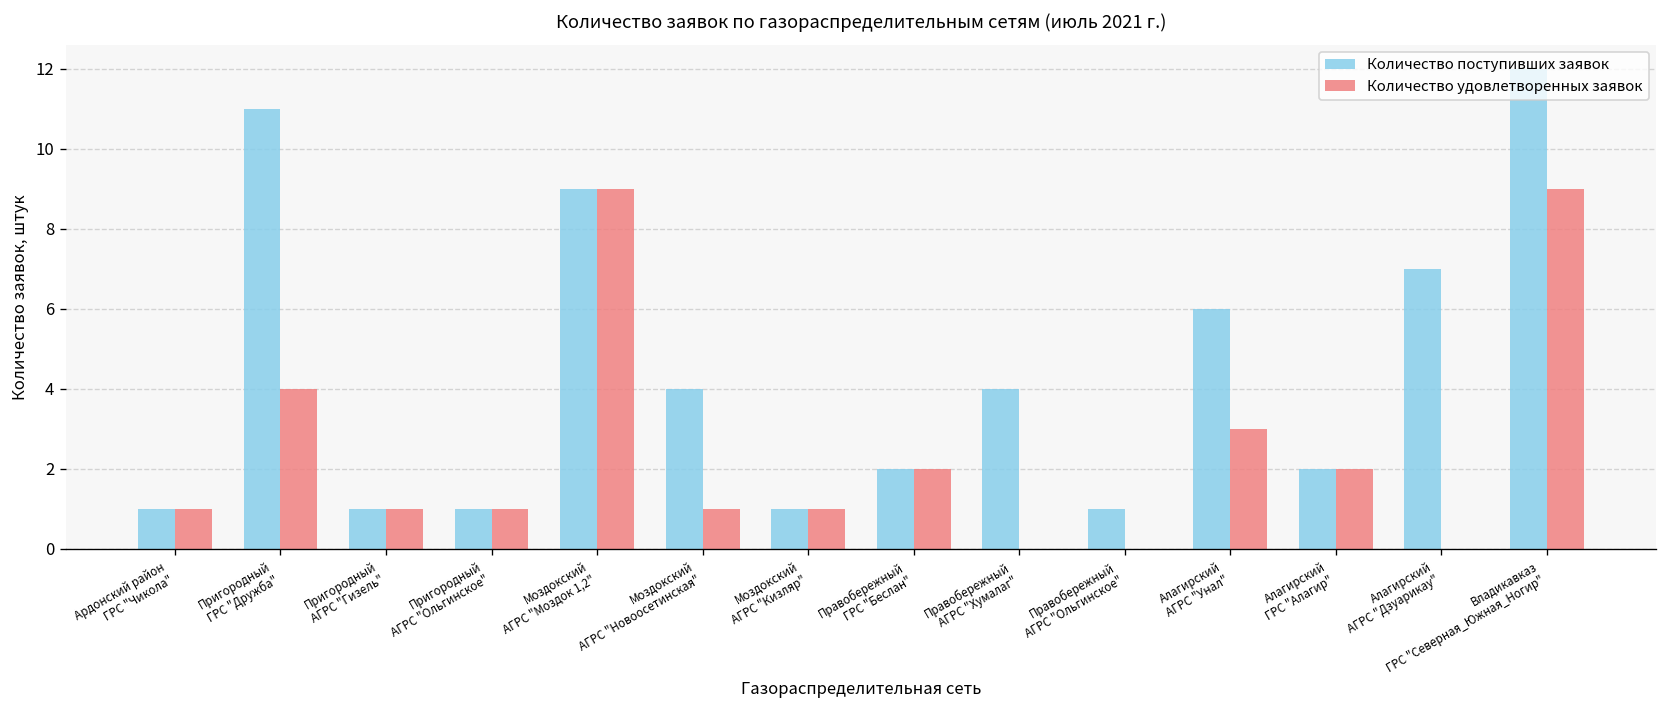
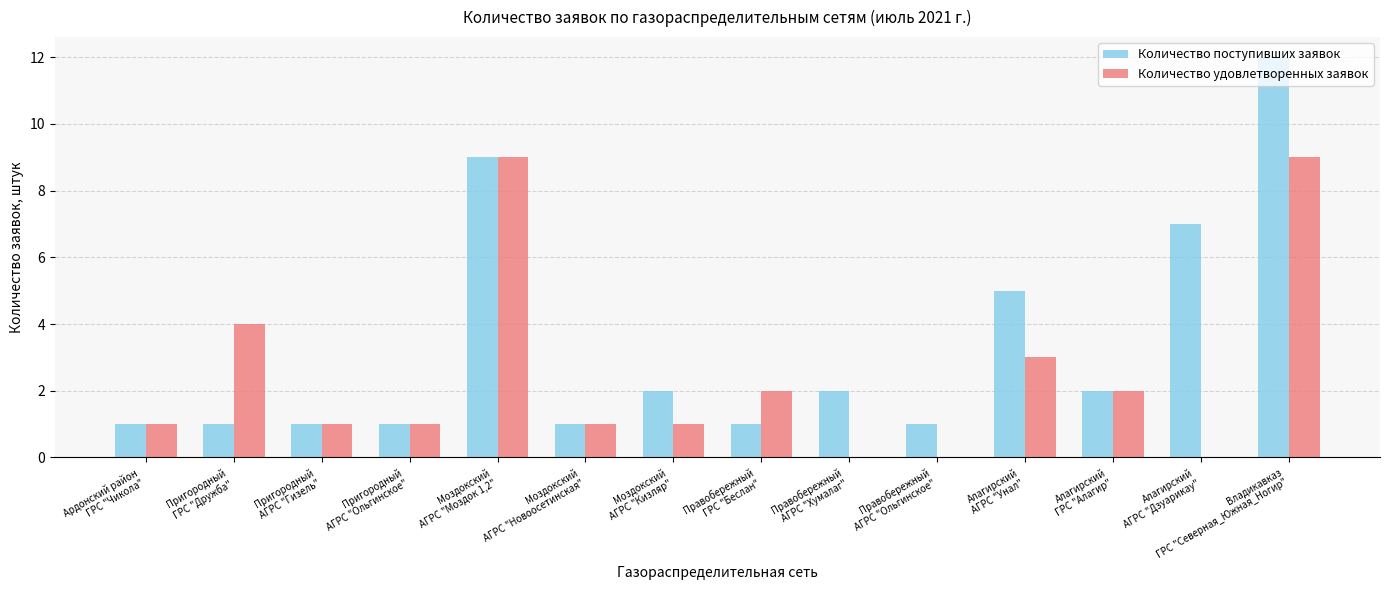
  {
    "Количество поступивших заявок": {
      "Ардонский район ГРС \"Чикола\"": 1,
-     "Пригородный ГРС \"Дружба\"": 11,
+     "Пригородный ГРС \"Дружба\"": 1,
      "Пригородный АГРС \"Гизель\"": 1,
      "Пригородный АГРС \"Ольгинское\"": 1,
      "Моздокский АГРС \"Моздок 1,2\"": 9,
-     "Моздокский АГРС \"Новоосетинская\"": 4,
-     "Моздокский АГРС \"Кизляр\"": 1,
-     "Правобережный ГРС \"Беслан\"": 2,
-     "Правобережный АГРС \"Хумалаг\"": 4,
+     "Моздокский АГРС \"Новоосетинская\"": 1,
+     "Моздокский АГРС \"Кизляр\"": 2,
+     "Правобережный ГРС \"Беслан\"": 1,
+     "Правобережный АГРС \"Хумалаг\"": 2,
      "Правобережный АГРС \"Ольгинское\"": 1,
-     "Алагирский АГРС \"Унал\"": 6,
+     "Алагирский АГРС \"Унал\"": 5,
      "Алагирский ГРС \"Алагир\"": 2,
      "Алагирский АГРС \"Дзуарикау\"": 7
    },
    "Количество удовлетворенных заявок": {
      "Ардонский район ГРС \"Чикола\"": 1,
      "Пригородный ГРС \"Дружба\"": 4,
      "Пригородный АГРС \"Гизель\"": 1,
      "Пригородный АГРС \"Ольгинское\"": 1,
      "Моздокский АГРС \"Моздок 1,2\"": 9,
      "Моздокский АГРС \"Новоосетинская\"": 1,
      "Моздокский АГРС \"Кизляр\"": 1,
      "Правобережный ГРС \"Беслан\"": 2,
      "Правобережный АГРС \"Хумалаг\"": 0,
      "Правобережный АГРС \"Ольгинское\"": 0,
      "Алагирский АГРС \"Унал\"": 3,
      "Алагирский ГРС \"Алагир\"": 2,
      "Алагирский АГРС \"Дзуарикау\"": 0,
      "Владикавказ ГРС \"Северная_Южная_Ногир\"": 9
    }
  }
